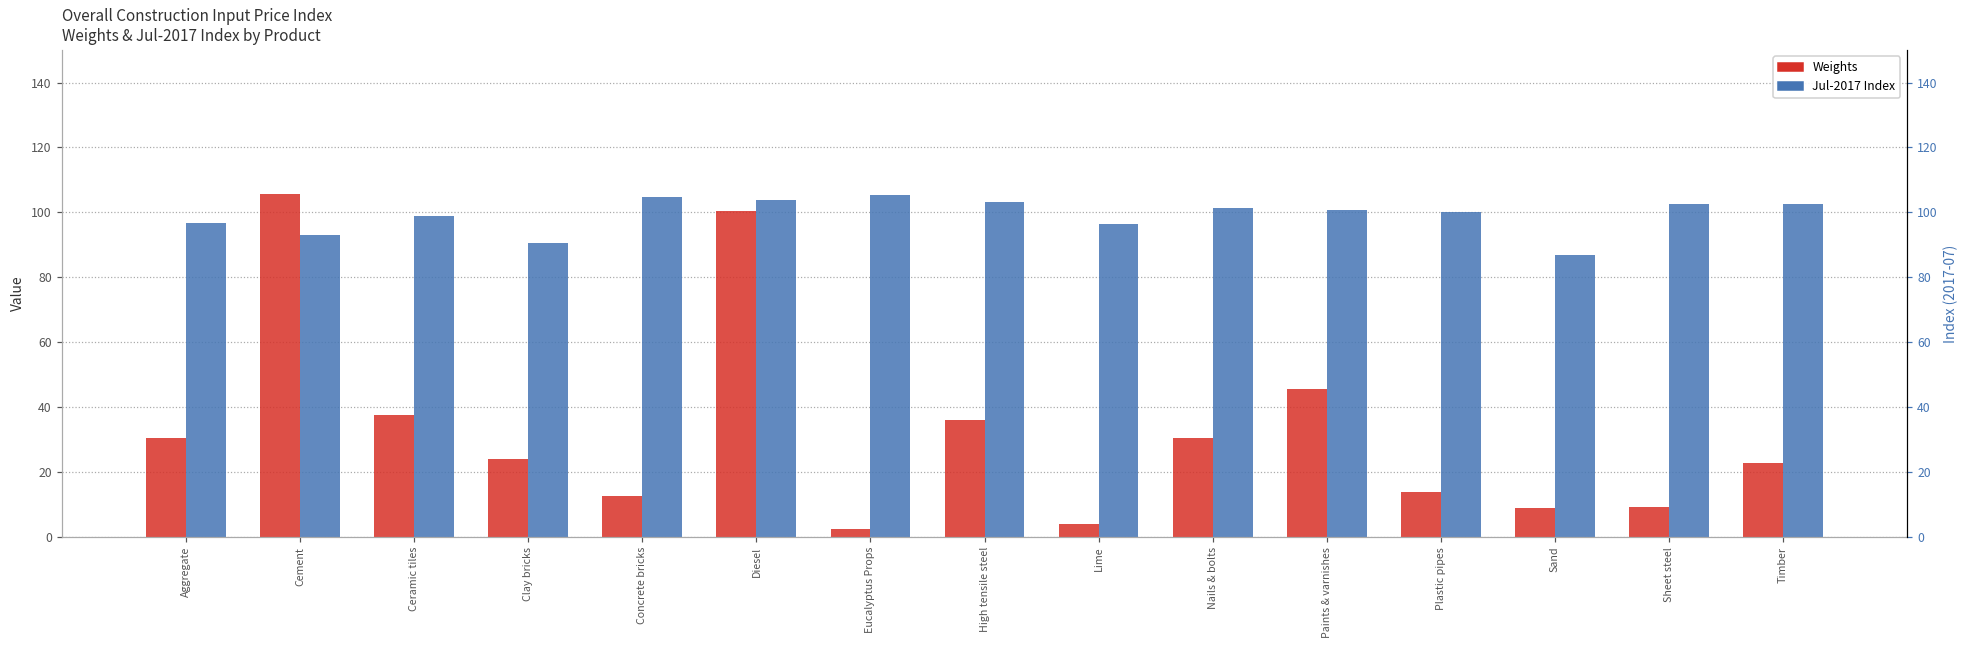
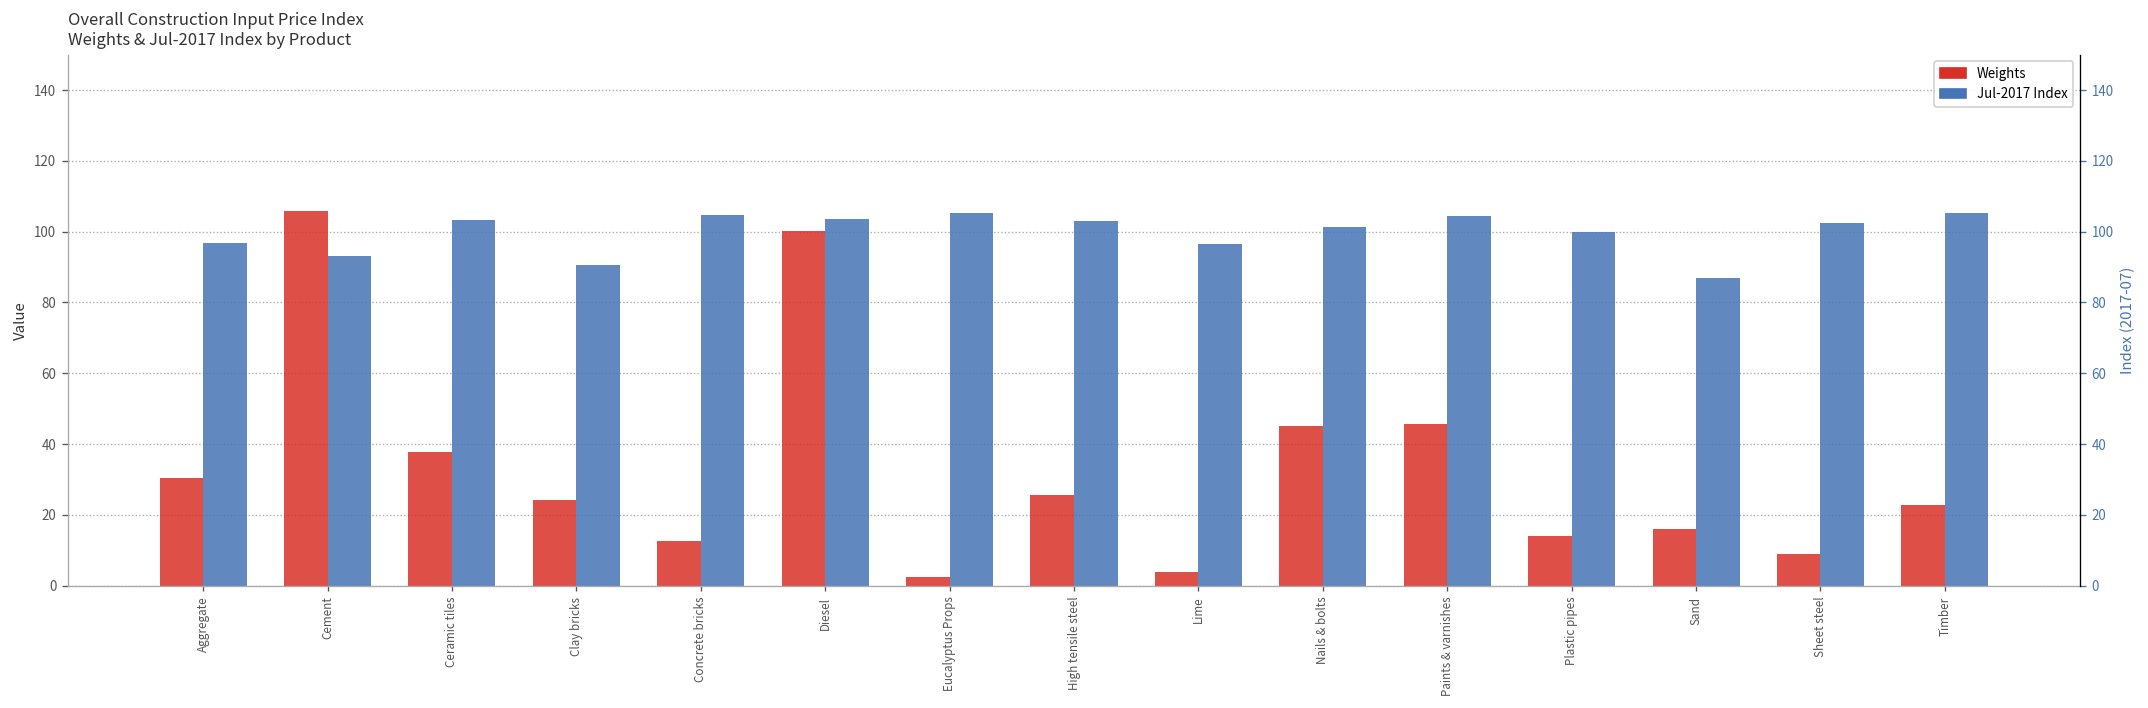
  {
    "Weights": {
      "Aggregate": 30,
      "Cement": 106,
      "Ceramic tiles": 38,
      "Clay bricks": 24,
      "Concrete bricks": 13,
      "Diesel": 100,
      "Eucalyptus Props": 2,
-     "High tensile steel": 36,
+     "High tensile steel": 26,
      "Lime": 4,
-     "Nails & bolts": 30,
+     "Nails & bolts": 45,
      "Paints & varnishes": 46,
      "Plastic pipes": 14,
-     "Sand": 9,
+     "Sand": 16,
      "Sheet steel": 9,
      "Timber": 23
    },
    "Jul-2017 Index": {
      "Aggregate": 97,
      "Cement": 93,
-     "Ceramic tiles": 99,
+     "Ceramic tiles": 103,
      "Clay bricks": 91,
      "Concrete bricks": 105,
      "Diesel": 104,
      "Eucalyptus Props": 105,
      "High tensile steel": 103,
      "Lime": 96,
      "Nails & bolts": 101,
-     "Paints & varnishes": 101,
+     "Paints & varnishes": 104,
      "Plastic pipes": 100,
      "Sand": 87,
      "Sheet steel": 102,
-     "Timber": 103
+     "Timber": 105
    }
  }
